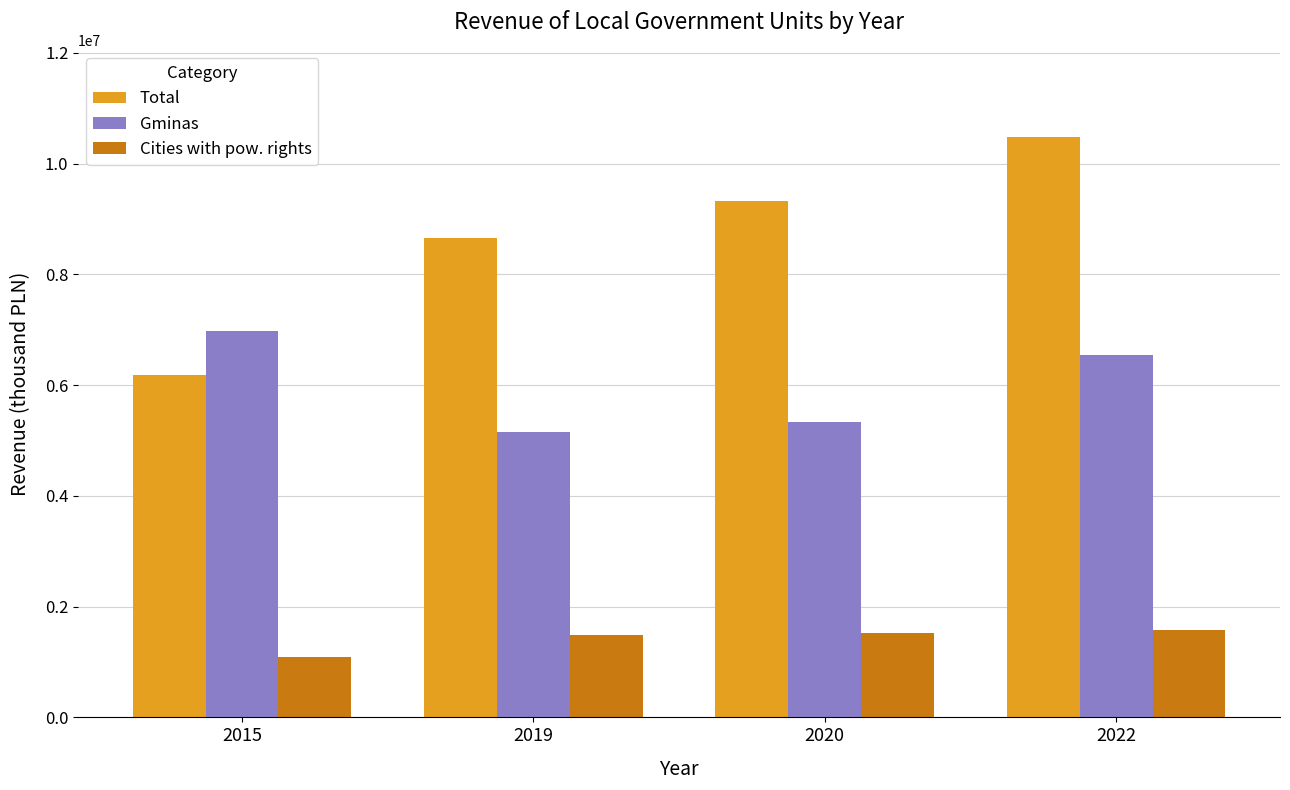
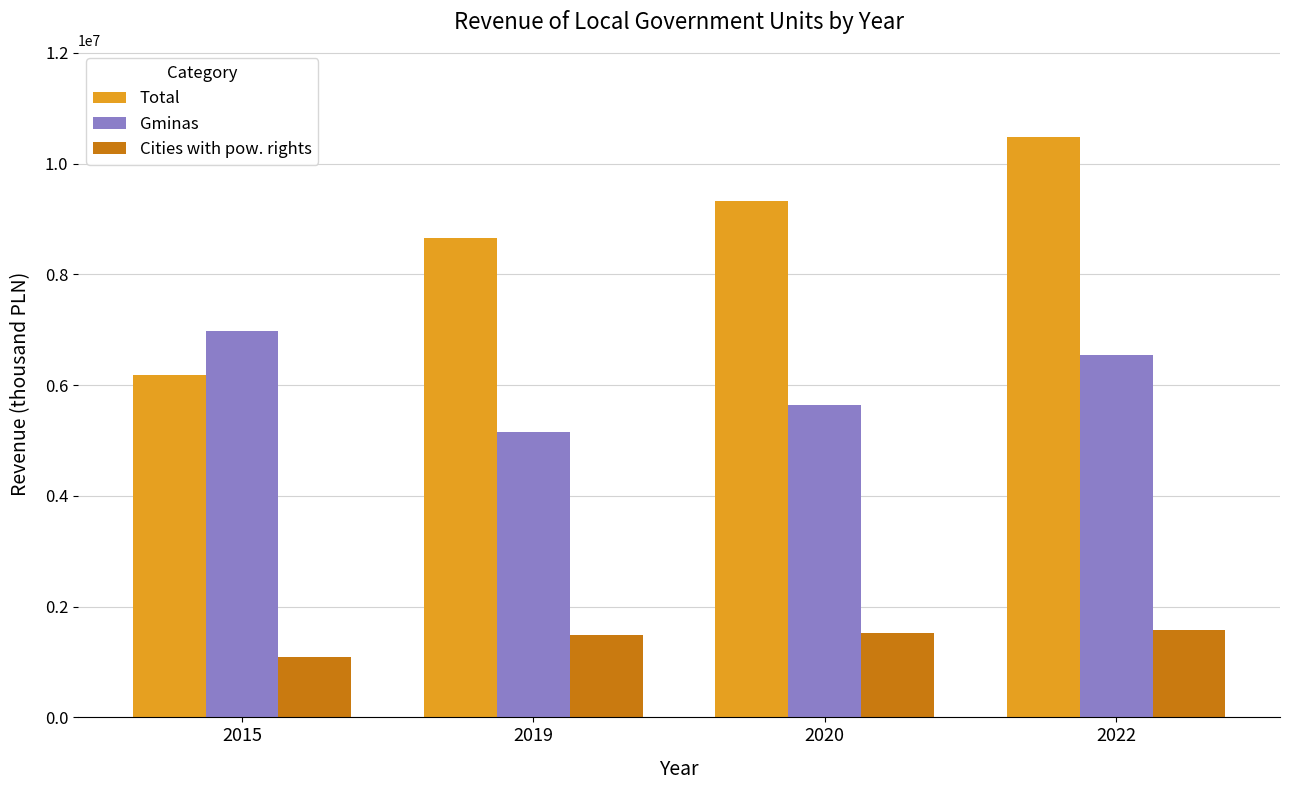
  {
    "Gminas": {
      "2015": 7000000,
      "2019": 5200000,
-     "2020": 5300000,
+     "2020": 5600000,
      "2022": 6500000
    }
  }
